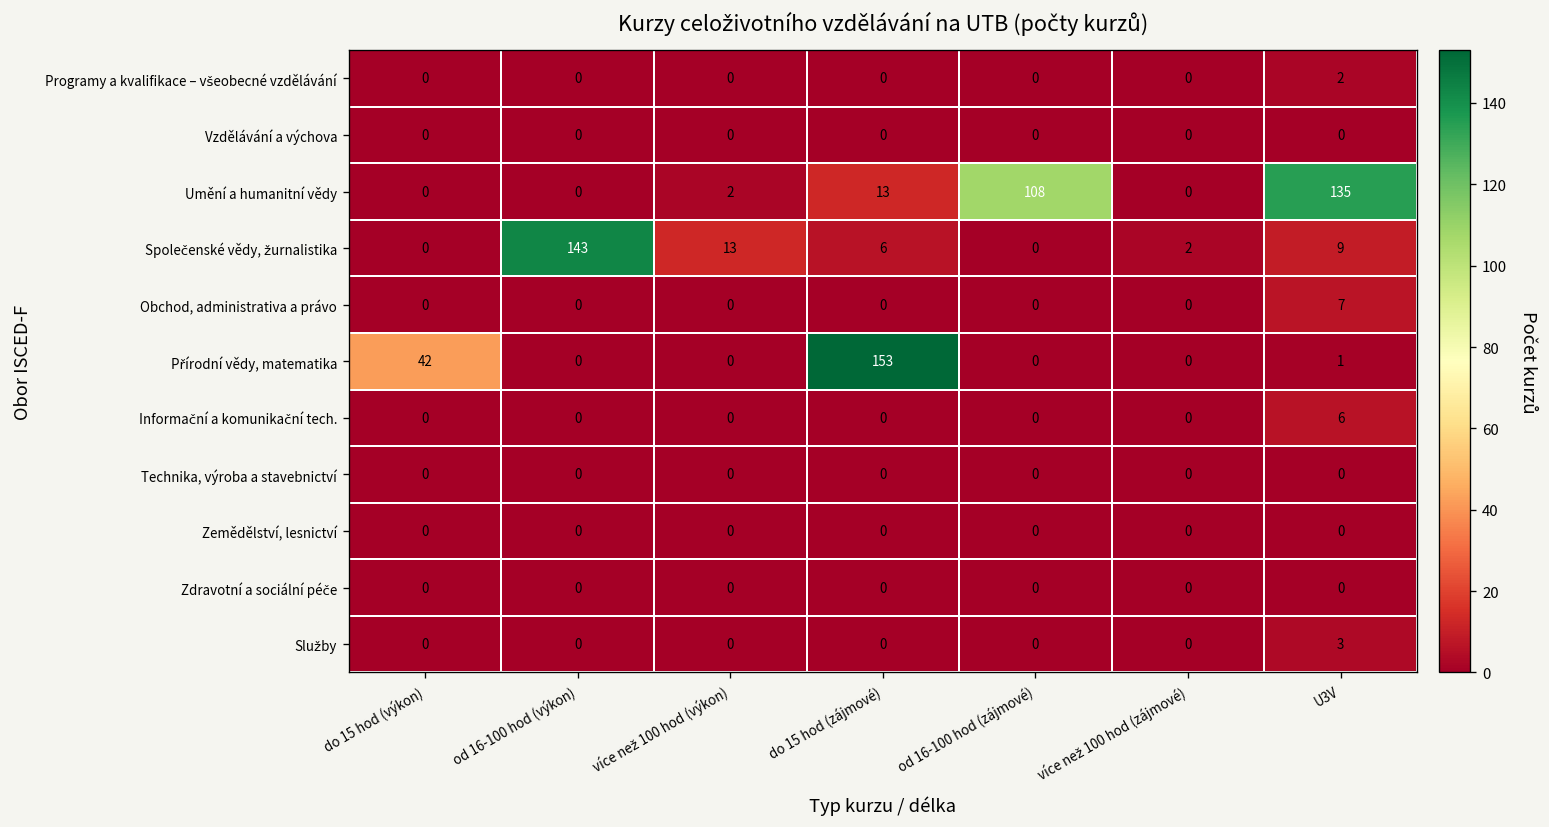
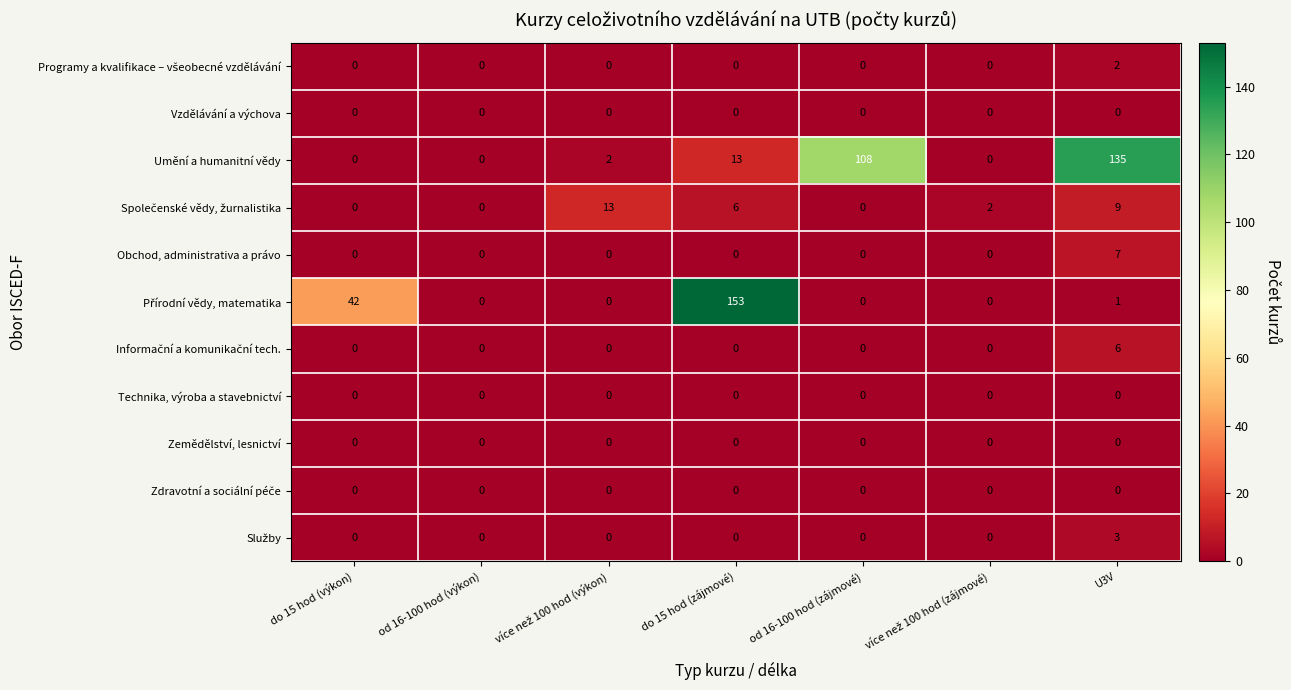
  {
    "Programy a kvalifikace – všeobecné vzdělávání": {
      "do 15 hod (výkon)": 0,
      "od 16-100 hod (výkon)": 0,
      "více než 100 hod (výkon)": 0,
      "do 15 hod (zájmové)": 0,
      "od 16-100 hod (zájmové)": 0,
      "více než 100 hod (zájmové)": 0,
      "U3V": 2
    },
    "Vzdělávání a výchova": {
      "do 15 hod (výkon)": 0,
      "od 16-100 hod (výkon)": 0,
      "více než 100 hod (výkon)": 0,
      "do 15 hod (zájmové)": 0,
      "od 16-100 hod (zájmové)": 0,
      "více než 100 hod (zájmové)": 0,
      "U3V": 0
    },
    "Umění a humanitní vědy": {
      "do 15 hod (výkon)": 0,
      "od 16-100 hod (výkon)": 0,
      "více než 100 hod (výkon)": 2,
      "do 15 hod (zájmové)": 13,
      "od 16-100 hod (zájmové)": 108,
      "více než 100 hod (zájmové)": 0,
      "U3V": 135
    },
    "Společenské vědy, žurnalistika": {
      "do 15 hod (výkon)": 0,
-     "od 16-100 hod (výkon)": 143,
+     "od 16-100 hod (výkon)": 0,
      "více než 100 hod (výkon)": 13,
      "do 15 hod (zájmové)": 6,
      "od 16-100 hod (zájmové)": 0,
      "více než 100 hod (zájmové)": 2,
      "U3V": 9
    },
    "Obchod, administrativa a právo": {
      "do 15 hod (výkon)": 0,
      "od 16-100 hod (výkon)": 0,
      "více než 100 hod (výkon)": 0,
      "do 15 hod (zájmové)": 0,
      "od 16-100 hod (zájmové)": 0,
      "více než 100 hod (zájmové)": 0,
      "U3V": 7
    },
    "Přírodní vědy, matematika": {
      "do 15 hod (výkon)": 42,
      "od 16-100 hod (výkon)": 0,
      "více než 100 hod (výkon)": 0,
      "do 15 hod (zájmové)": 153,
      "od 16-100 hod (zájmové)": 0,
      "více než 100 hod (zájmové)": 0,
      "U3V": 1
    },
    "Informační a komunikační tech.": {
      "do 15 hod (výkon)": 0,
      "od 16-100 hod (výkon)": 0,
      "více než 100 hod (výkon)": 0,
      "do 15 hod (zájmové)": 0,
      "od 16-100 hod (zájmové)": 0,
      "více než 100 hod (zájmové)": 0,
      "U3V": 6
    },
    "Technika, výroba a stavebnictví": {
      "do 15 hod (výkon)": 0,
      "od 16-100 hod (výkon)": 0,
      "více než 100 hod (výkon)": 0,
      "do 15 hod (zájmové)": 0,
      "od 16-100 hod (zájmové)": 0,
      "více než 100 hod (zájmové)": 0,
      "U3V": 0
    },
    "Zemědělství, lesnictví": {
      "do 15 hod (výkon)": 0,
      "od 16-100 hod (výkon)": 0,
      "více než 100 hod (výkon)": 0,
      "do 15 hod (zájmové)": 0,
      "od 16-100 hod (zájmové)": 0,
      "více než 100 hod (zájmové)": 0,
      "U3V": 0
    },
    "Zdravotní a sociální péče": {
      "do 15 hod (výkon)": 0,
      "od 16-100 hod (výkon)": 0,
      "více než 100 hod (výkon)": 0,
      "do 15 hod (zájmové)": 0,
      "od 16-100 hod (zájmové)": 0,
      "více než 100 hod (zájmové)": 0,
      "U3V": 0
    },
    "Služby": {
      "do 15 hod (výkon)": 0,
      "od 16-100 hod (výkon)": 0,
      "více než 100 hod (výkon)": 0,
      "do 15 hod (zájmové)": 0,
      "od 16-100 hod (zájmové)": 0,
      "více než 100 hod (zájmové)": 0,
      "U3V": 3
    }
  }
